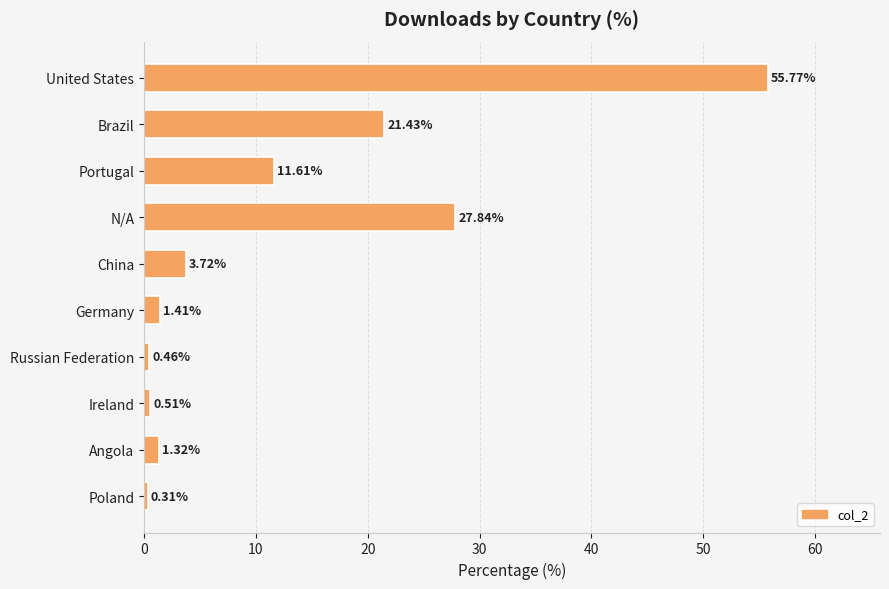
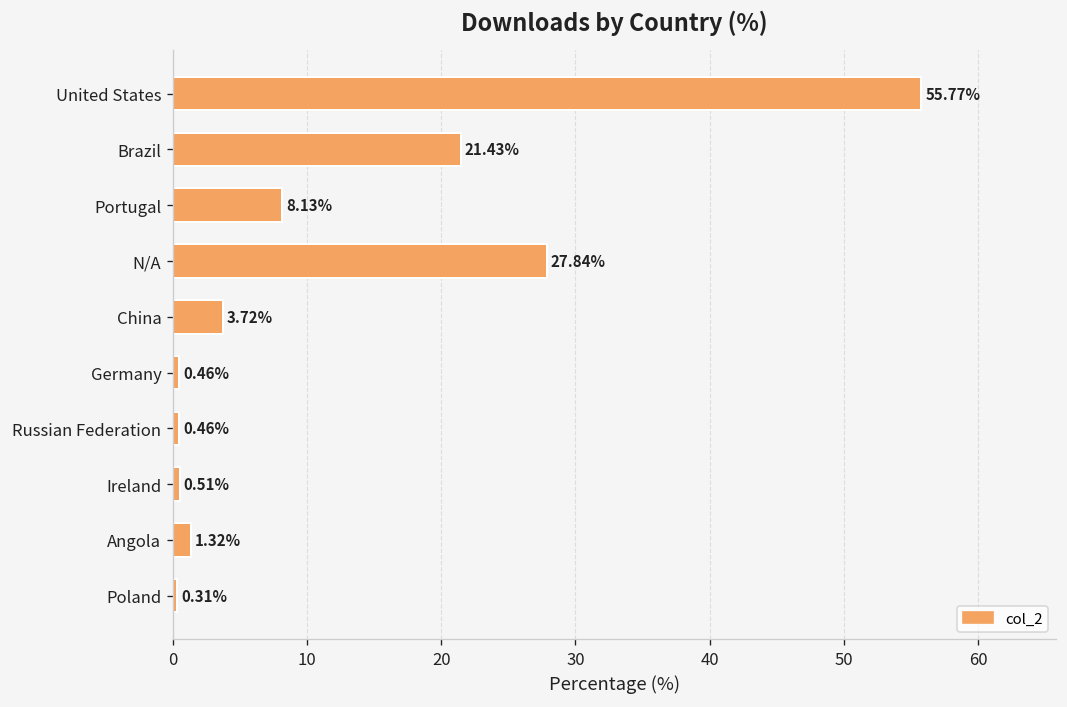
  {
    "United States": "55.77%",
    "Brazil": "21.43%",
-   "Portugal": "11.61%",
+   "Portugal": "8.13%",
    "N/A": "27.84%",
    "China": "3.72%",
-   "Germany": "1.41%",
+   "Germany": "0.46%",
    "Russian Federation": "0.46%",
    "Ireland": "0.51%",
    "Angola": "1.32%",
    "Poland": "0.31%"
  }
